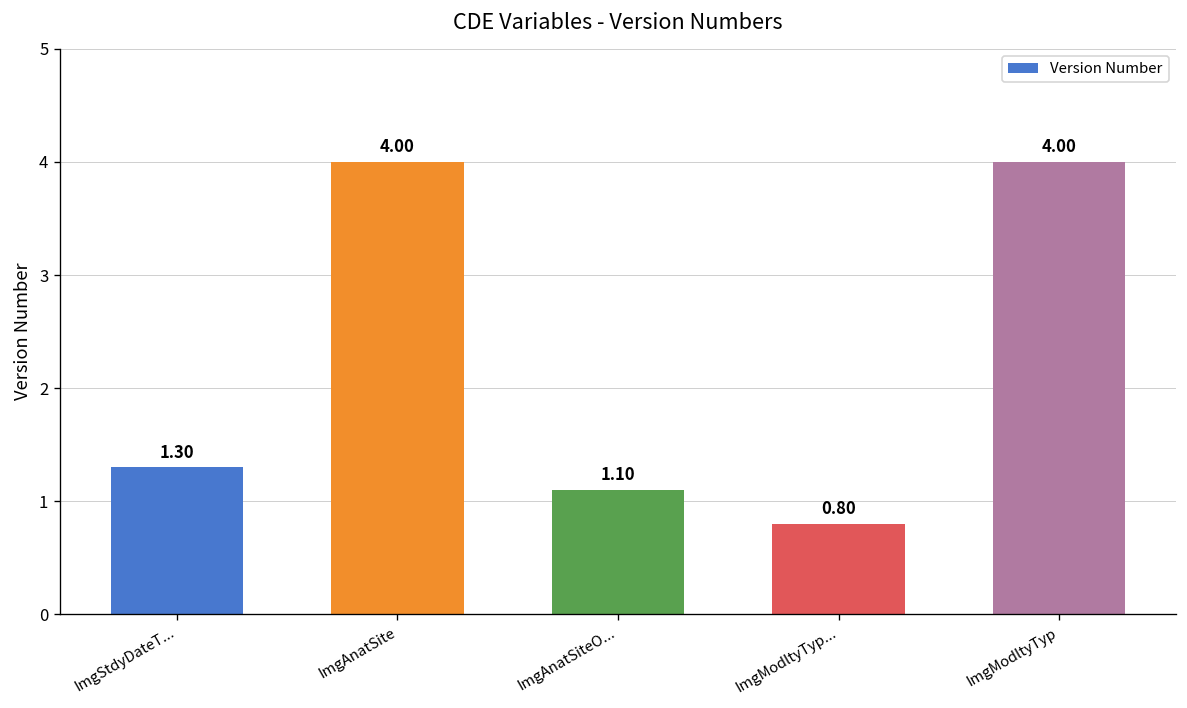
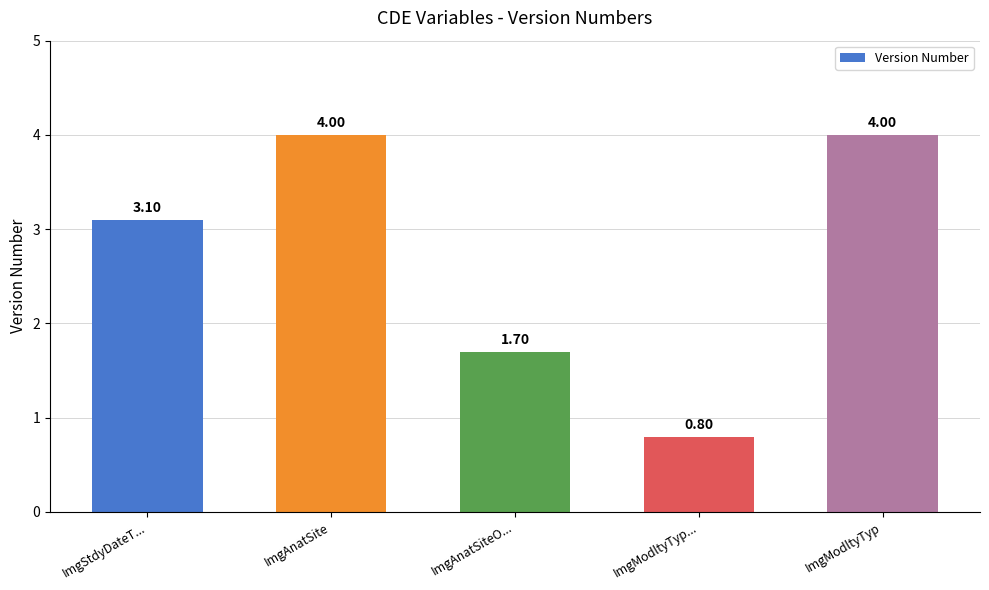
  {
-   "ImgStdyDateT...": 1.30,
+   "ImgStdyDateT...": 3.10,
    "ImgAnatSite": 4.00,
-   "ImgAnatSiteO...": 1.10,
+   "ImgAnatSiteO...": 1.70,
    "ImgModltyTyp...": 0.80,
    "ImgModltyTyp": 4.00
  }
